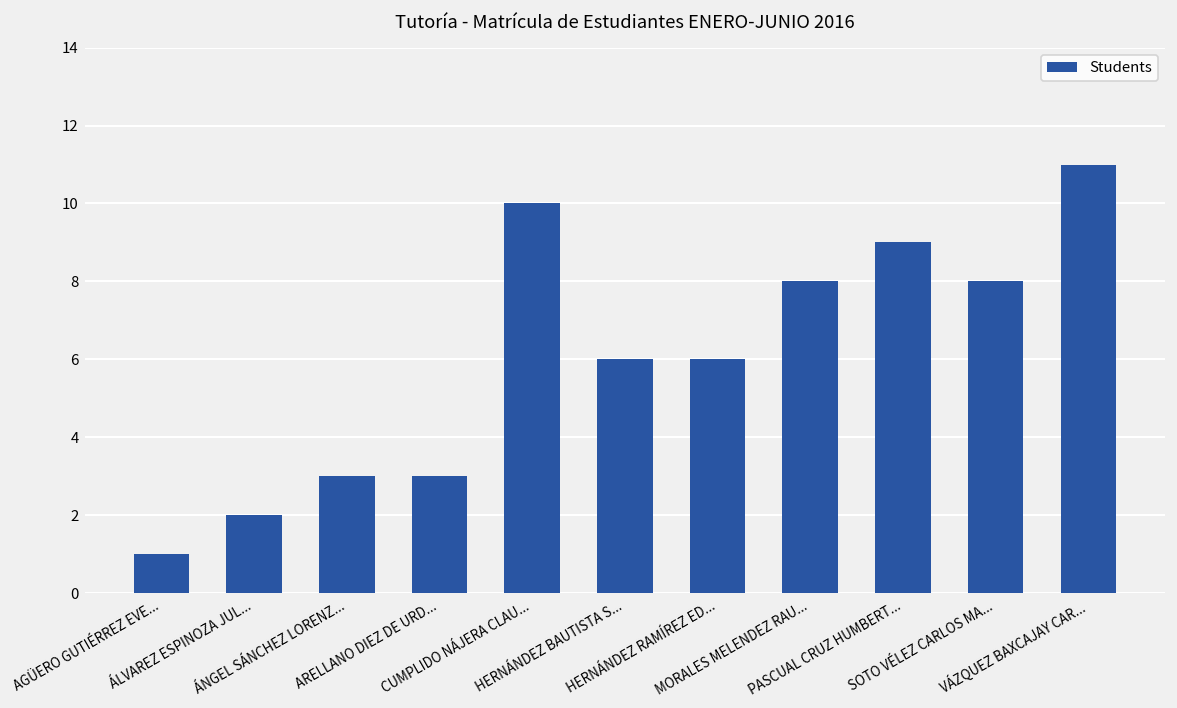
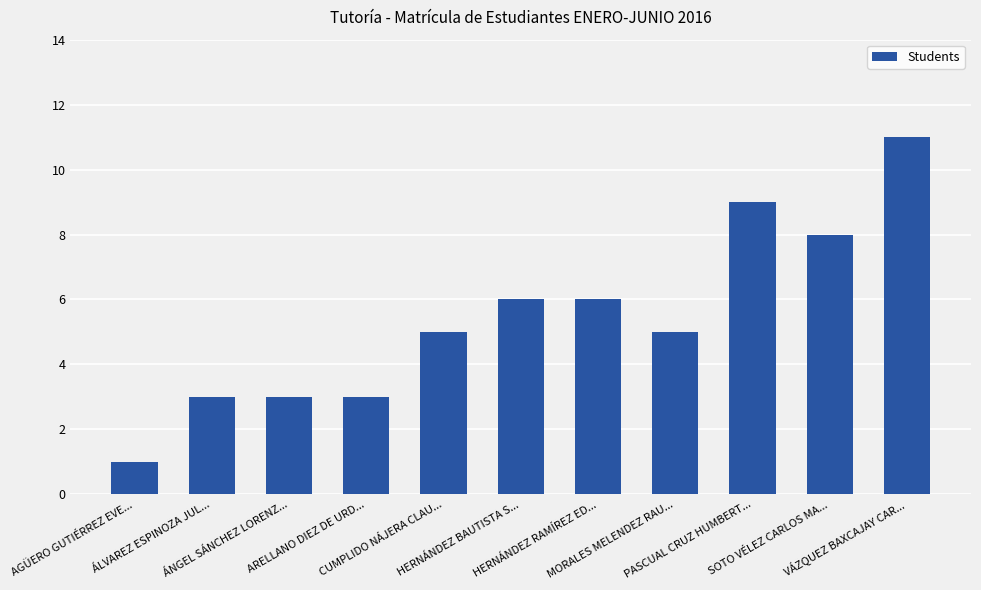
  {
    "AGÜERO GUTIÉRREZ EVE...": 1,
-   "ÁLVAREZ ESPINOZA JUL...": 2,
+   "ÁLVAREZ ESPINOZA JUL...": 3,
    "ÁNGEL SÁNCHEZ LORENZ...": 3,
    "ARELLANO DIEZ DE URD...": 3,
-   "CUMPLIDO NÁJERA CLAU...": 10,
+   "CUMPLIDO NÁJERA CLAU...": 5,
    "HERNÁNDEZ BAUTISTA S...": 6,
    "HERNÁNDEZ RAMÍREZ ED...": 6,
-   "MORALES MELENDEZ RAU...": 8,
+   "MORALES MELENDEZ RAU...": 5,
    "PASCUAL CRUZ HUMBERT...": 9,
    "SOTO VÉLEZ CARLOS MA...": 8,
    "VÁZQUEZ BAXCAJAY CAR...": 11
  }
